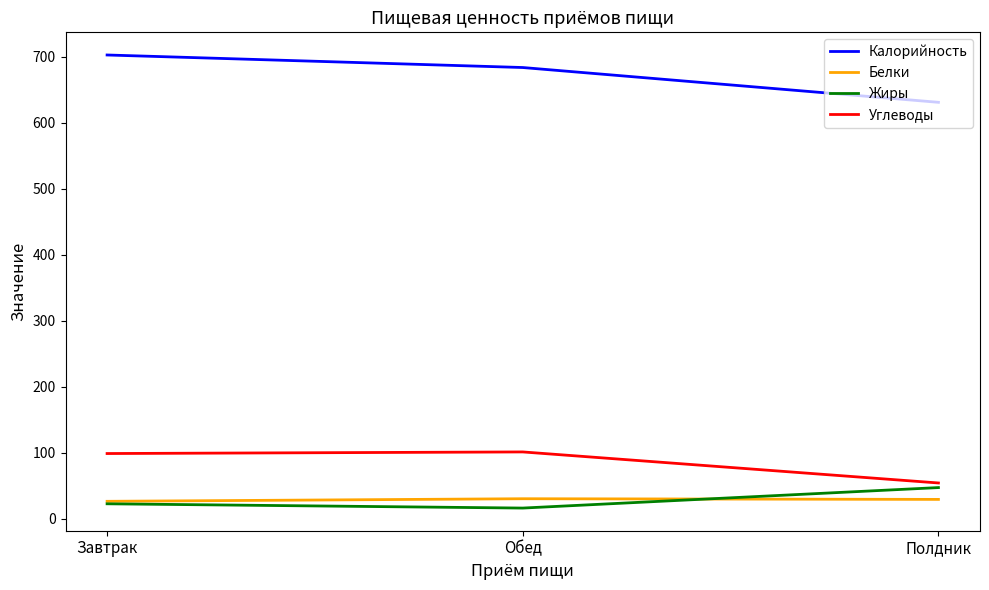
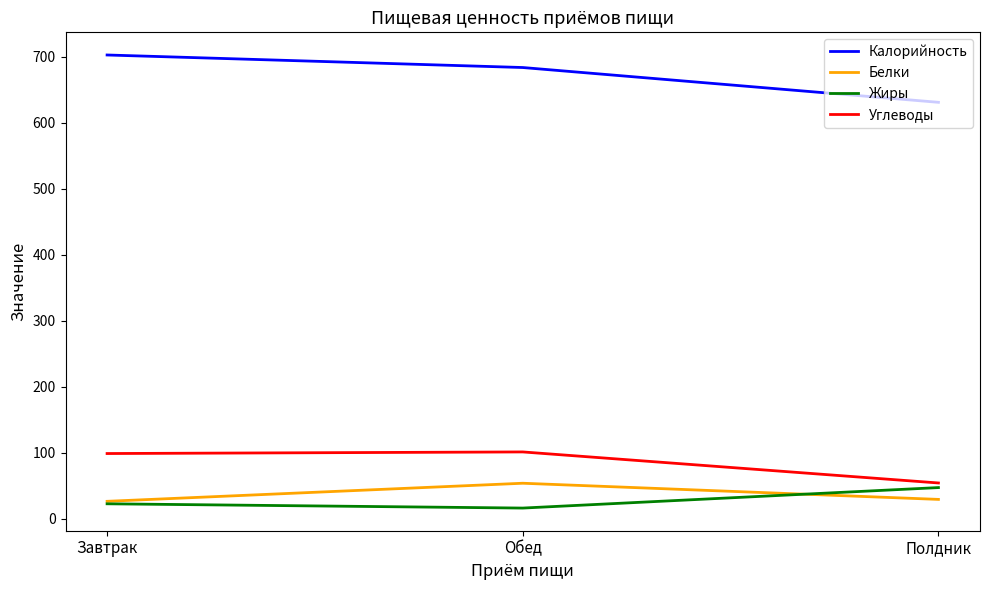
  {
    "Калорийность": {
      "Завтрак": 700,
      "Обед": 680
    },
    "Белки": {
-     "Обед": 30,
+     "Обед": 50,
      "Полдник": 30
    },
    "Жиры": {
      "Обед": 20,
      "Полдник": 50
    },
    "Углеводы": {
      "Завтрак": 100,
      "Обед": 100,
      "Полдник": 50
    }
  }
